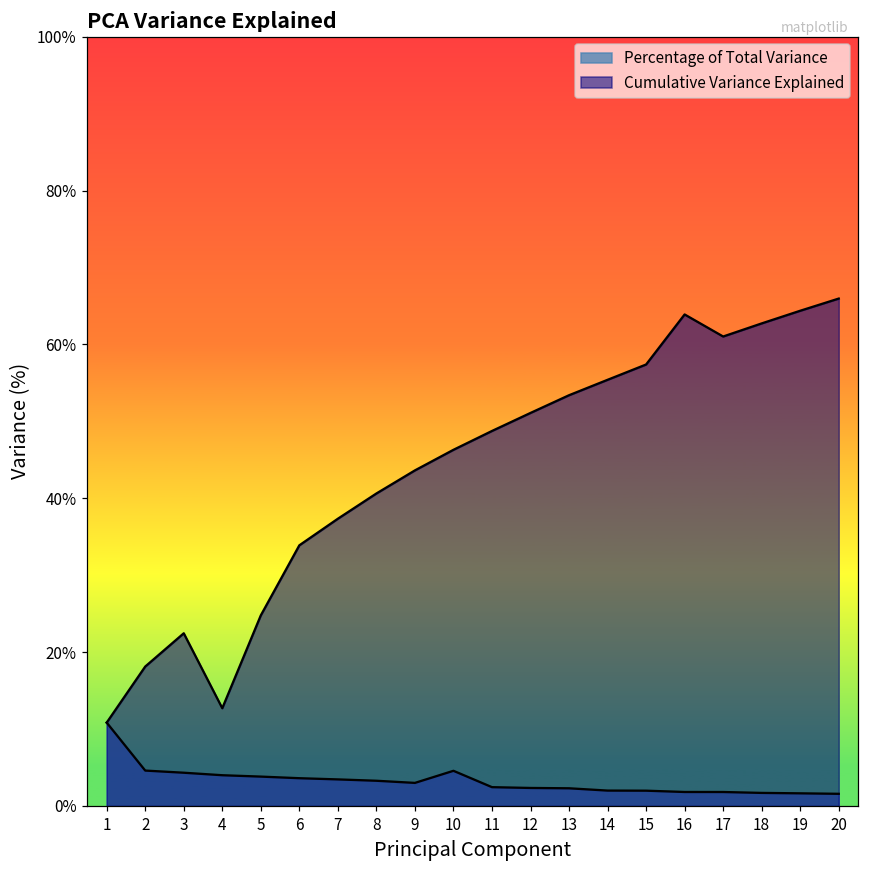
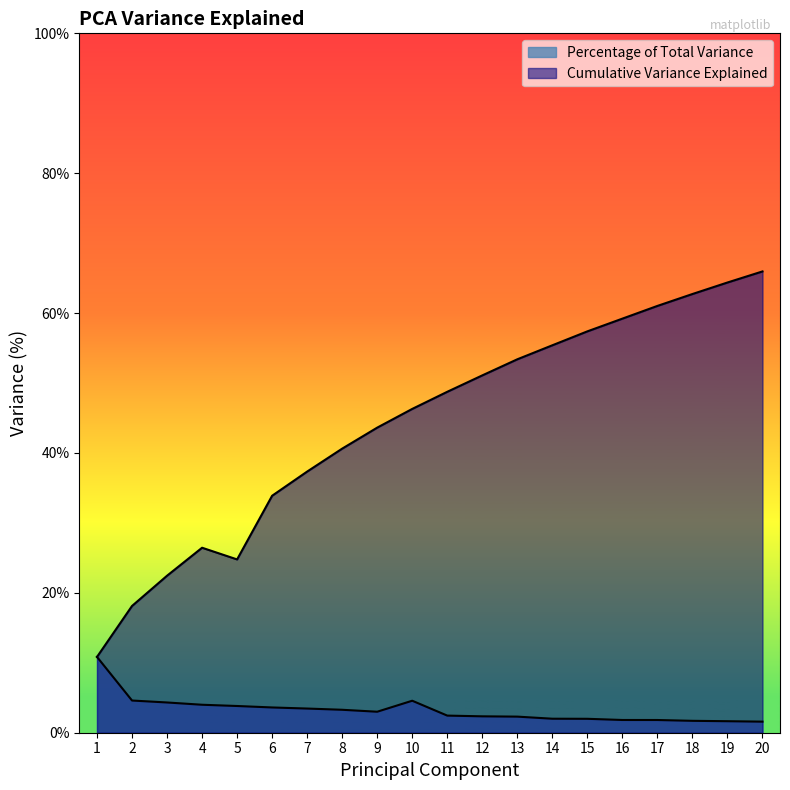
  {
    "Percentage of Total Variance": {
      "2": "5%",
      "3": "4%",
      "4": "4%",
      "5": "4%",
      "6": "4%",
      "7": "3%",
      "8": "3%",
      "9": "3%",
      "10": "5%",
      "11": "2%",
      "12": "2%",
      "13": "2%",
      "14": "2%",
      "15": "2%",
      "16": "2%",
      "17": "2%",
      "18": "2%",
      "19": "2%",
      "20": "2%"
    },
    "Cumulative Variance Explained": {
      "2": "18%",
      "3": "22%",
-     "4": "13%",
+     "4": "26%",
      "5": "25%",
      "6": "34%",
      "7": "37%",
      "8": "41%",
      "9": "44%",
      "10": "46%",
      "11": "49%",
      "12": "51%",
      "13": "53%",
      "14": "55%",
      "15": "57%",
-     "16": "64%",
+     "16": "59%",
      "17": "61%",
      "18": "63%",
      "19": "64%",
      "20": "66%"
    }
  }
